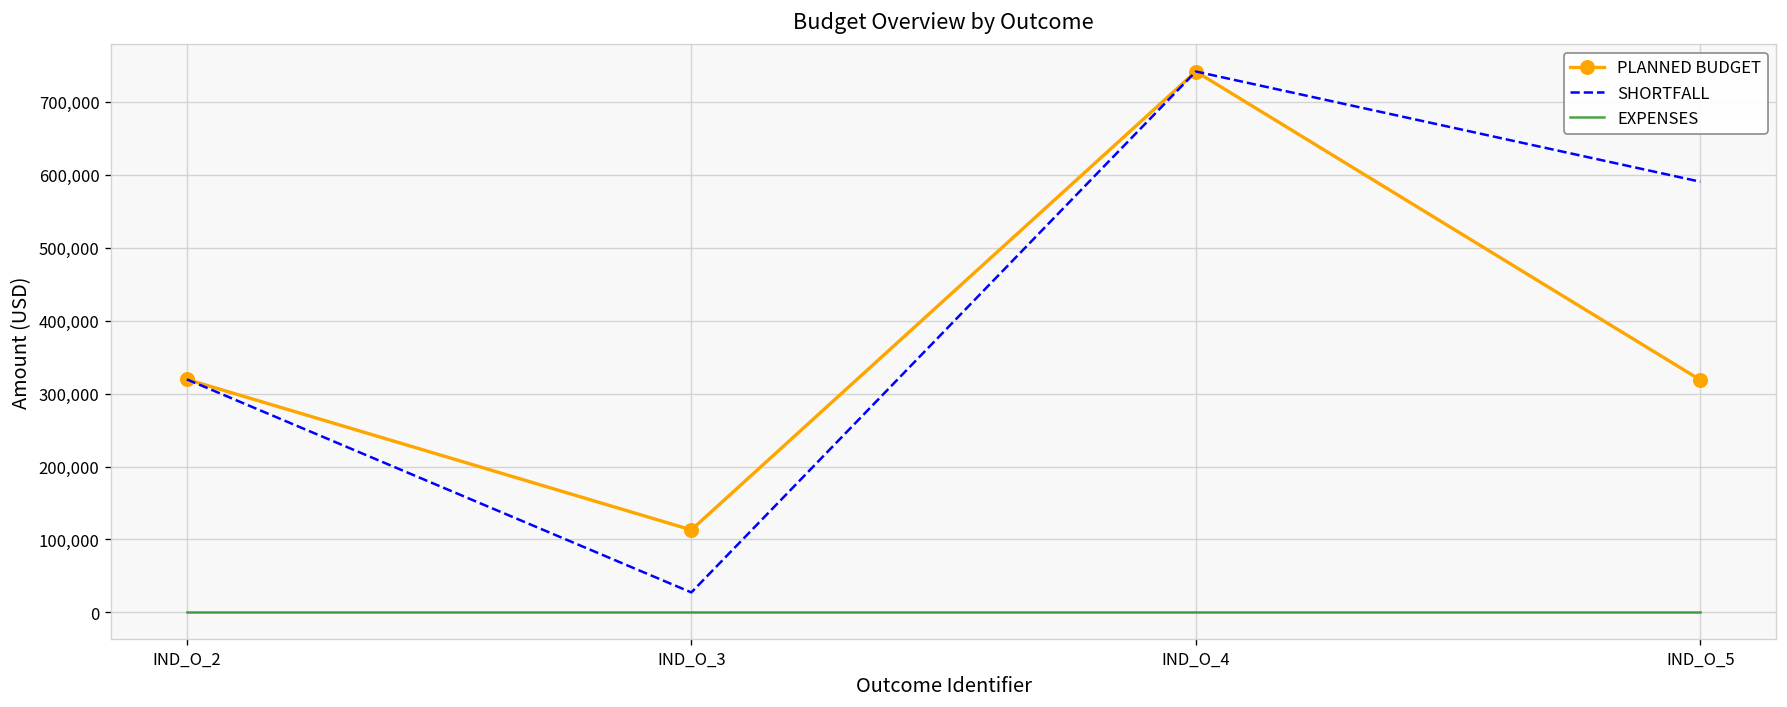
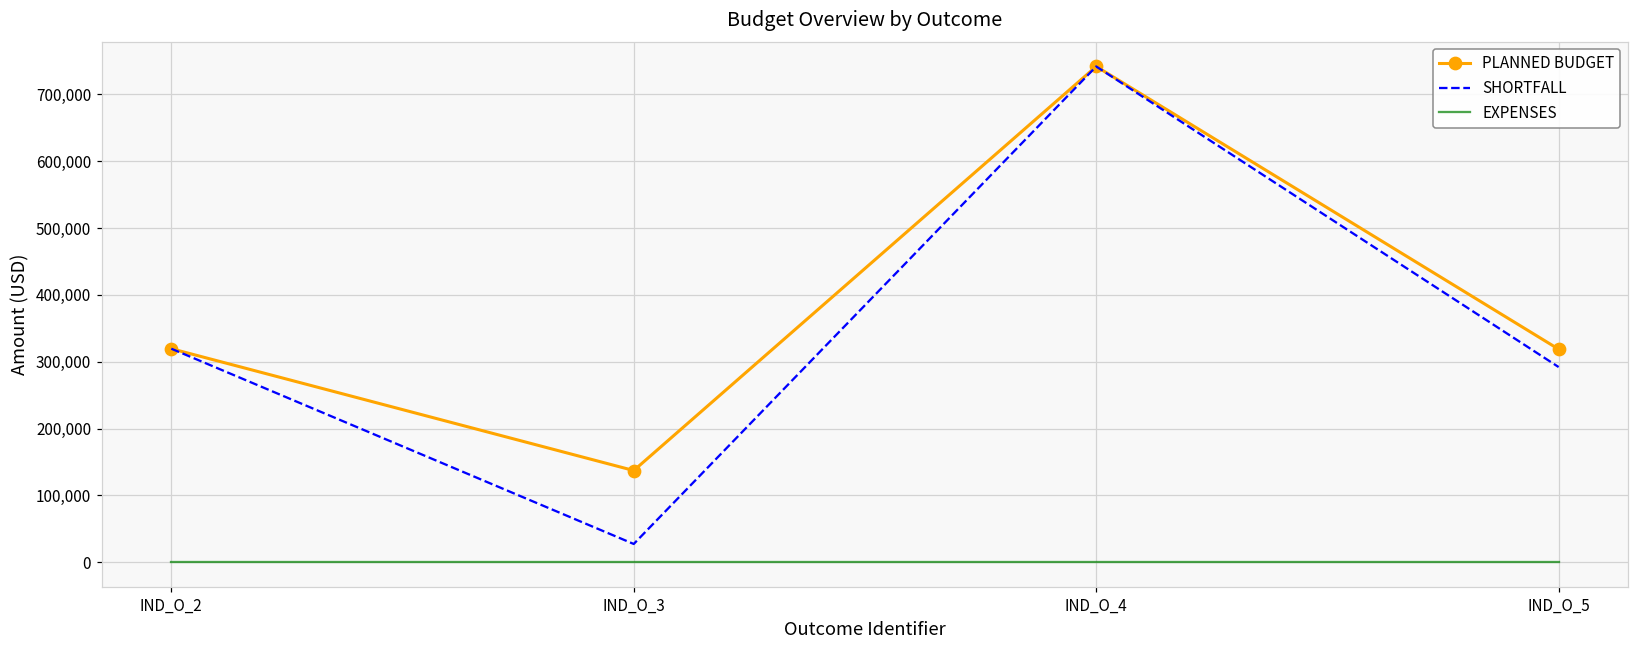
  {
    "PLANNED BUDGET": {
-     "IND_O_3": "110,000",
+     "IND_O_3": "140,000",
      "IND_O_5": "320,000"
    },
    "SHORTFALL": {
      "IND_O_3": "30,000",
-     "IND_O_5": "590,000"
+     "IND_O_5": "290,000"
    },
    "EXPENSES": {
      "IND_O_2": "0",
      "IND_O_3": "0",
      "IND_O_4": "0",
      "IND_O_5": "0"
    }
  }
